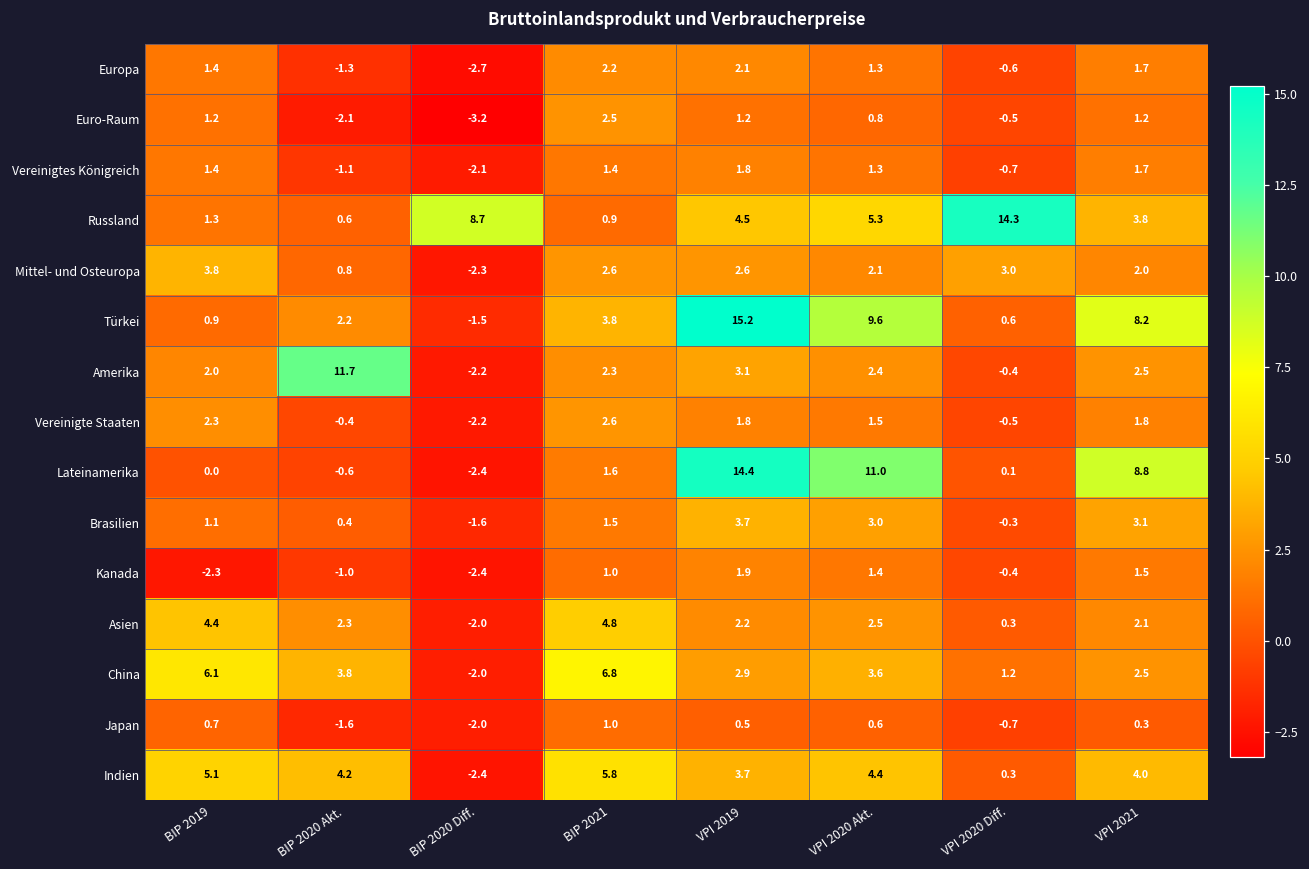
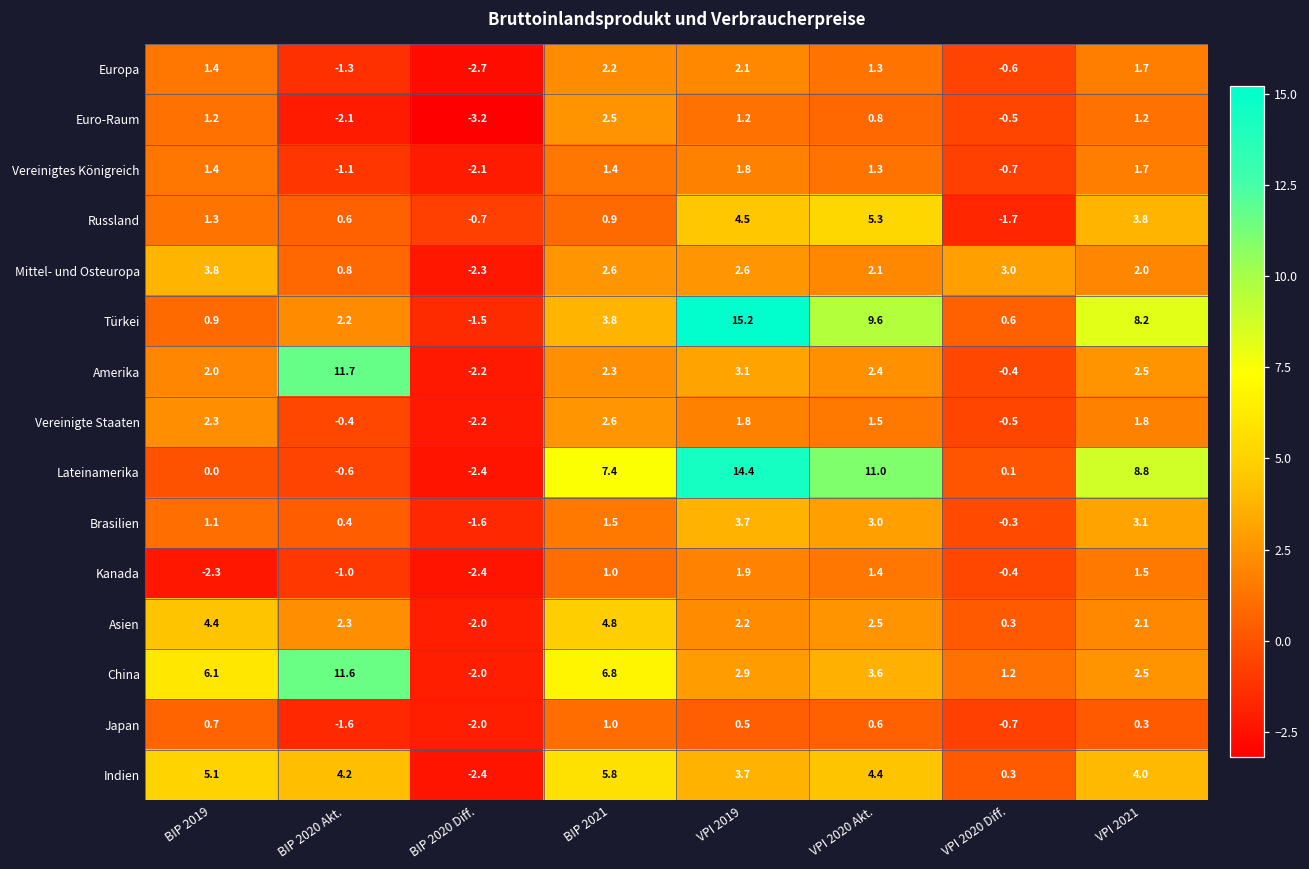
  {
    "Europa": {
      "BIP 2019": 1.4,
      "BIP 2020 Akt.": -1.3,
      "BIP 2020 Diff.": -2.7,
      "BIP 2021": 2.2,
      "VPI 2019": 2.1,
      "VPI 2020 Akt.": 1.3,
      "VPI 2020 Diff.": -0.6,
      "VPI 2021": 1.7
    },
    "Euro-Raum": {
      "BIP 2019": 1.2,
      "BIP 2020 Akt.": -2.1,
      "BIP 2020 Diff.": -3.2,
      "BIP 2021": 2.5,
      "VPI 2019": 1.2,
      "VPI 2020 Akt.": 0.8,
      "VPI 2020 Diff.": -0.5,
      "VPI 2021": 1.2
    },
    "Vereinigtes Königreich": {
      "BIP 2019": 1.4,
      "BIP 2020 Akt.": -1.1,
      "BIP 2020 Diff.": -2.1,
      "BIP 2021": 1.4,
      "VPI 2019": 1.8,
      "VPI 2020 Akt.": 1.3,
      "VPI 2020 Diff.": -0.7,
      "VPI 2021": 1.7
    },
    "Russland": {
      "BIP 2019": 1.3,
      "BIP 2020 Akt.": 0.6,
-     "BIP 2020 Diff.": 8.7,
+     "BIP 2020 Diff.": -0.7,
      "BIP 2021": 0.9,
      "VPI 2019": 4.5,
      "VPI 2020 Akt.": 5.3,
-     "VPI 2020 Diff.": 14.3,
+     "VPI 2020 Diff.": -1.7,
      "VPI 2021": 3.8
    },
    "Mittel- und Osteuropa": {
      "BIP 2019": 3.8,
      "BIP 2020 Akt.": 0.8,
      "BIP 2020 Diff.": -2.3,
      "BIP 2021": 2.6,
      "VPI 2019": 2.6,
      "VPI 2020 Akt.": 2.1,
      "VPI 2020 Diff.": 3.0,
      "VPI 2021": 2.0
    },
    "Türkei": {
      "BIP 2019": 0.9,
      "BIP 2020 Akt.": 2.2,
      "BIP 2020 Diff.": -1.5,
      "BIP 2021": 3.8,
      "VPI 2019": 15.2,
      "VPI 2020 Akt.": 9.6,
      "VPI 2020 Diff.": 0.6,
      "VPI 2021": 8.2
    },
    "Amerika": {
      "BIP 2019": 2.0,
      "BIP 2020 Akt.": 11.7,
      "BIP 2020 Diff.": -2.2,
      "BIP 2021": 2.3,
      "VPI 2019": 3.1,
      "VPI 2020 Akt.": 2.4,
      "VPI 2020 Diff.": -0.4,
      "VPI 2021": 2.5
    },
    "Vereinigte Staaten": {
      "BIP 2019": 2.3,
      "BIP 2020 Akt.": -0.4,
      "BIP 2020 Diff.": -2.2,
      "BIP 2021": 2.6,
      "VPI 2019": 1.8,
      "VPI 2020 Akt.": 1.5,
      "VPI 2020 Diff.": -0.5,
      "VPI 2021": 1.8
    },
    "Lateinamerika": {
      "BIP 2019": 0.0,
      "BIP 2020 Akt.": -0.6,
      "BIP 2020 Diff.": -2.4,
-     "BIP 2021": 1.6,
+     "BIP 2021": 7.4,
      "VPI 2019": 14.4,
      "VPI 2020 Akt.": 11.0,
      "VPI 2020 Diff.": 0.1,
      "VPI 2021": 8.8
    },
    "Brasilien": {
      "BIP 2019": 1.1,
      "BIP 2020 Akt.": 0.4,
      "BIP 2020 Diff.": -1.6,
      "BIP 2021": 1.5,
      "VPI 2019": 3.7,
      "VPI 2020 Akt.": 3.0,
      "VPI 2020 Diff.": -0.3,
      "VPI 2021": 3.1
    },
    "Kanada": {
      "BIP 2019": -2.3,
      "BIP 2020 Akt.": -1.0,
      "BIP 2020 Diff.": -2.4,
      "BIP 2021": 1.0,
      "VPI 2019": 1.9,
      "VPI 2020 Akt.": 1.4,
      "VPI 2020 Diff.": -0.4,
      "VPI 2021": 1.5
    },
    "Asien": {
      "BIP 2019": 4.4,
      "BIP 2020 Akt.": 2.3,
      "BIP 2020 Diff.": -2.0,
      "BIP 2021": 4.8,
      "VPI 2019": 2.2,
      "VPI 2020 Akt.": 2.5,
      "VPI 2020 Diff.": 0.3,
      "VPI 2021": 2.1
    },
    "China": {
      "BIP 2019": 6.1,
-     "BIP 2020 Akt.": 3.8,
+     "BIP 2020 Akt.": 11.6,
      "BIP 2020 Diff.": -2.0,
      "BIP 2021": 6.8,
      "VPI 2019": 2.9,
      "VPI 2020 Akt.": 3.6,
      "VPI 2020 Diff.": 1.2,
      "VPI 2021": 2.5
    },
    "Japan": {
      "BIP 2019": 0.7,
      "BIP 2020 Akt.": -1.6,
      "BIP 2020 Diff.": -2.0,
      "BIP 2021": 1.0,
      "VPI 2019": 0.5,
      "VPI 2020 Akt.": 0.6,
      "VPI 2020 Diff.": -0.7,
      "VPI 2021": 0.3
    },
    "Indien": {
      "BIP 2019": 5.1,
      "BIP 2020 Akt.": 4.2,
      "BIP 2020 Diff.": -2.4,
      "BIP 2021": 5.8,
      "VPI 2019": 3.7,
      "VPI 2020 Akt.": 4.4,
      "VPI 2020 Diff.": 0.3,
      "VPI 2021": 4.0
    }
  }
